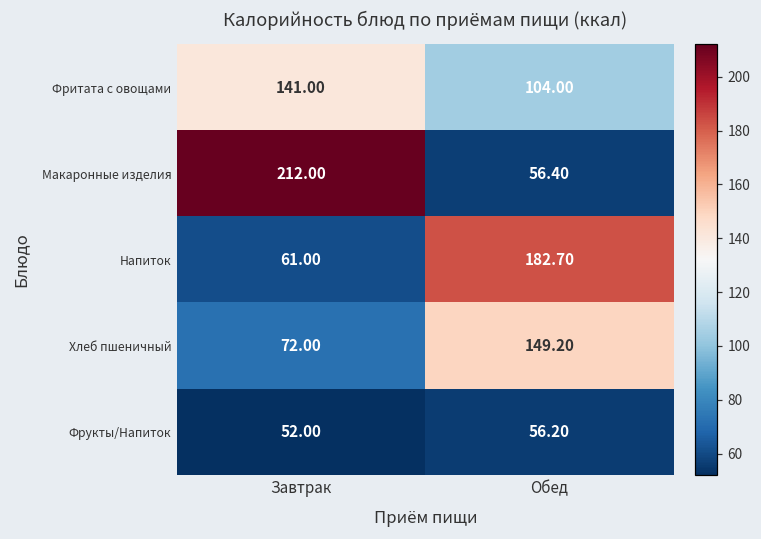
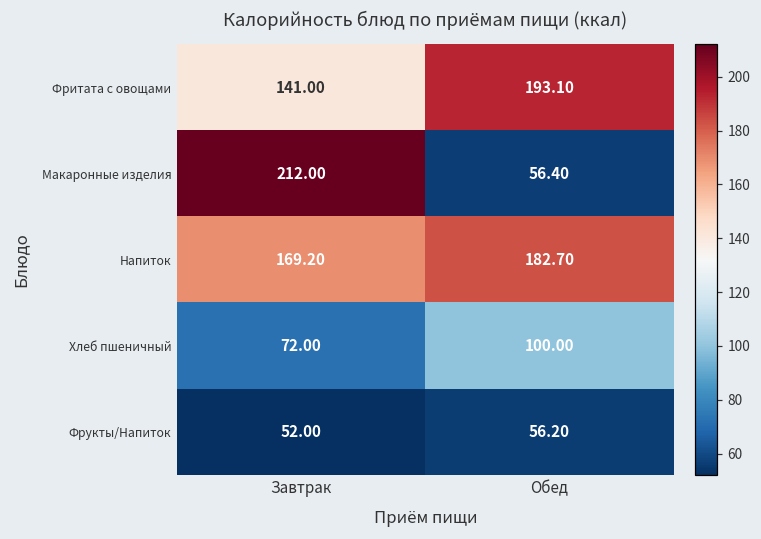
  {
    "Фритата с овощами": {
      "Завтрак": 141.00,
-     "Обед": 104.00
+     "Обед": 193.10
    },
    "Макаронные изделия": {
      "Завтрак": 212.00,
      "Обед": 56.40
    },
    "Напиток": {
-     "Завтрак": 61.00,
+     "Завтрак": 169.20,
      "Обед": 182.70
    },
    "Хлеб пшеничный": {
      "Завтрак": 72.00,
-     "Обед": 149.20
+     "Обед": 100.00
    },
    "Фрукты/Напиток": {
      "Завтрак": 52.00,
      "Обед": 56.20
    }
  }
